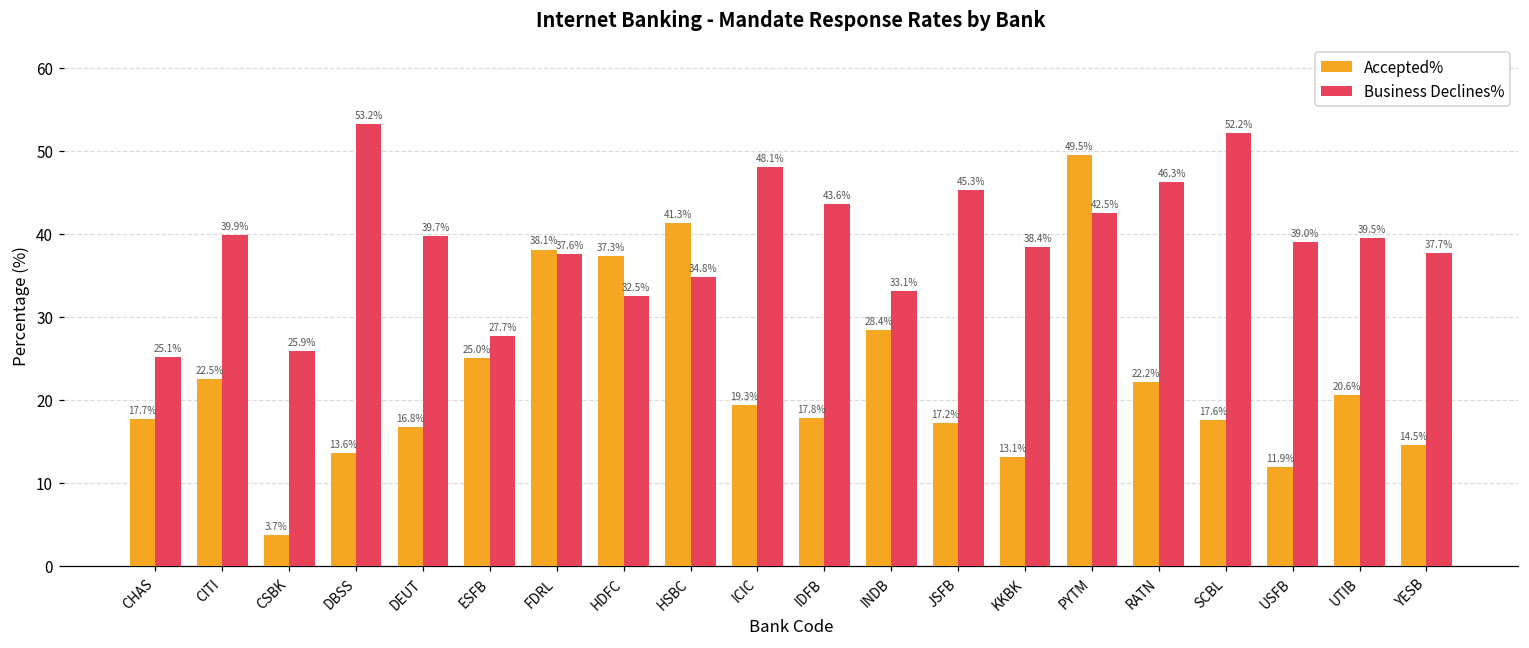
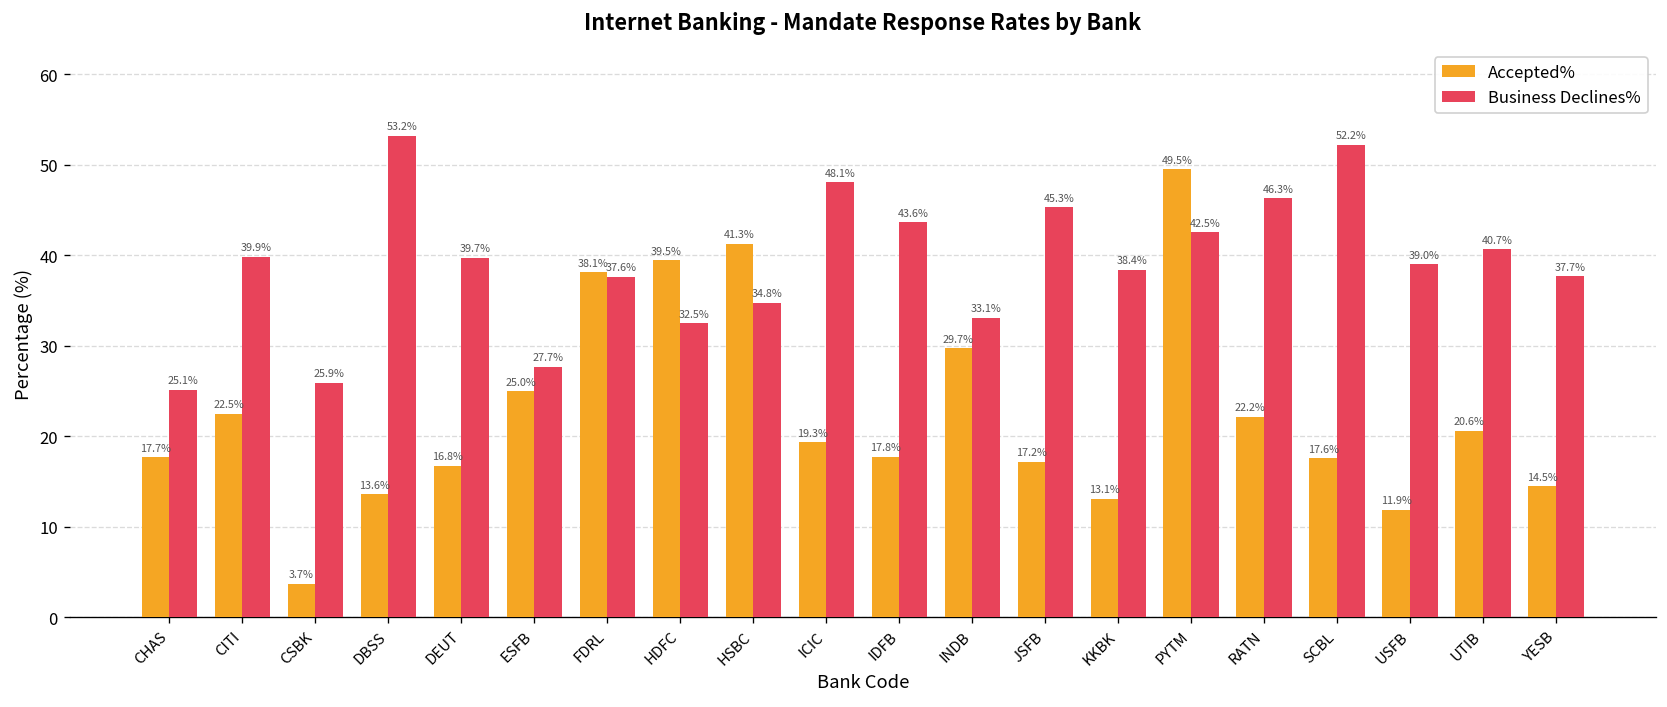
  {
    "Accepted%": {
      "CHAS": "17.7%",
      "CITI": "22.5%",
      "CSBK": "3.7%",
      "DBSS": "13.6%",
      "DEUT": "16.8%",
      "ESFB": "25.0%",
      "FDRL": "38.1%",
-     "HDFC": "37.3%",
+     "HDFC": "39.5%",
      "HSBC": "41.3%",
      "ICIC": "19.3%",
      "IDFB": "17.8%",
-     "INDB": "28.4%",
+     "INDB": "29.7%",
      "JSFB": "17.2%",
      "KKBK": "13.1%",
      "PYTM": "49.5%",
      "RATN": "22.2%",
      "SCBL": "17.6%",
      "USFB": "11.9%",
      "UTIB": "20.6%",
      "YESB": "14.5%"
    },
    "Business Declines%": {
      "CHAS": "25.1%",
      "CITI": "39.9%",
      "CSBK": "25.9%",
      "DBSS": "53.2%",
      "DEUT": "39.7%",
      "ESFB": "27.7%",
      "FDRL": "37.6%",
      "HDFC": "32.5%",
      "HSBC": "34.8%",
      "ICIC": "48.1%",
      "IDFB": "43.6%",
      "INDB": "33.1%",
      "JSFB": "45.3%",
      "KKBK": "38.4%",
      "PYTM": "42.5%",
      "RATN": "46.3%",
      "SCBL": "52.2%",
      "USFB": "39.0%",
-     "UTIB": "39.5%",
+     "UTIB": "40.7%",
      "YESB": "37.7%"
    }
  }
